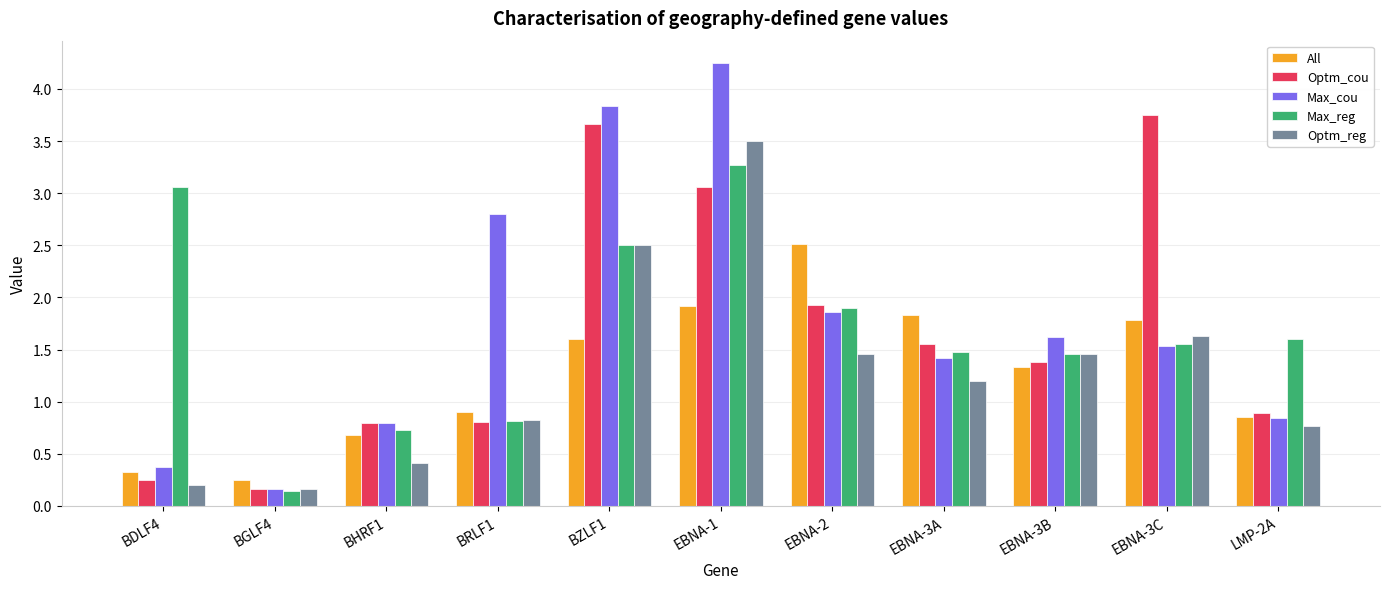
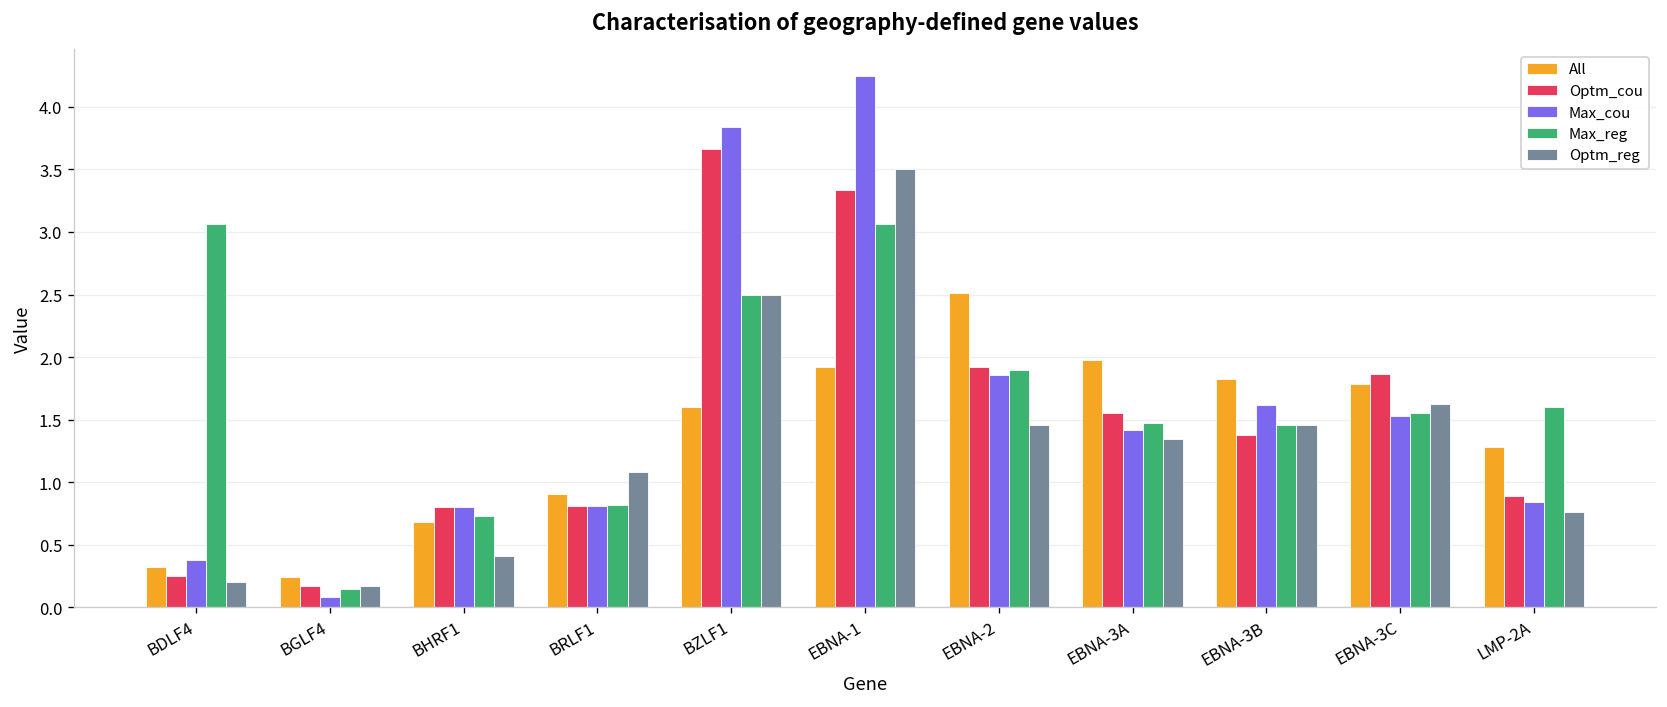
  {
    "All": {
      "BDLF4": 0.32,
      "BGLF4": 0.24,
      "BHRF1": 0.68,
      "BRLF1": 0.90,
      "BZLF1": 1.60,
      "EBNA-1": 1.92,
      "EBNA-2": 2.51,
-     "EBNA-3A": 1.83,
-     "EBNA-3B": 1.34,
+     "EBNA-3A": 1.97,
+     "EBNA-3B": 1.83,
      "EBNA-3C": 1.79,
-     "LMP-2A": 0.85
+     "LMP-2A": 1.28
    },
    "Optm_cou": {
      "BDLF4": 0.25,
      "BGLF4": 0.17,
      "BHRF1": 0.80,
      "BRLF1": 0.81,
      "BZLF1": 3.67,
-     "EBNA-1": 3.06,
+     "EBNA-1": 3.33,
      "EBNA-2": 1.92,
      "EBNA-3A": 1.56,
      "EBNA-3B": 1.38,
-     "EBNA-3C": 3.75,
+     "EBNA-3C": 1.86,
      "LMP-2A": 0.89
    },
    "Max_cou": {
      "BDLF4": 0.38,
-     "BGLF4": 0.17,
+     "BGLF4": 0.08,
      "BHRF1": 0.80,
-     "BRLF1": 2.80,
+     "BRLF1": 0.81,
      "BZLF1": 3.84,
      "EBNA-1": 4.25,
      "EBNA-2": 1.86,
      "EBNA-3A": 1.42,
      "EBNA-3B": 1.62,
      "EBNA-3C": 1.53,
      "LMP-2A": 0.84
    },
    "Max_reg": {
      "BDLF4": 3.06,
      "BGLF4": 0.14,
      "BHRF1": 0.73,
      "BRLF1": 0.82,
      "BZLF1": 2.50,
-     "EBNA-1": 3.27,
+     "EBNA-1": 3.06,
      "EBNA-2": 1.90,
      "EBNA-3A": 1.47,
      "EBNA-3B": 1.46,
      "EBNA-3C": 1.55,
      "LMP-2A": 1.60
    },
    "Optm_reg": {
      "BDLF4": 0.20,
      "BGLF4": 0.17,
      "BHRF1": 0.41,
-     "BRLF1": 0.83,
+     "BRLF1": 1.08,
      "BZLF1": 2.50,
      "EBNA-1": 3.50,
      "EBNA-2": 1.45,
-     "EBNA-3A": 1.20,
+     "EBNA-3A": 1.34,
      "EBNA-3B": 1.46,
      "EBNA-3C": 1.63,
      "LMP-2A": 0.76
    }
  }
